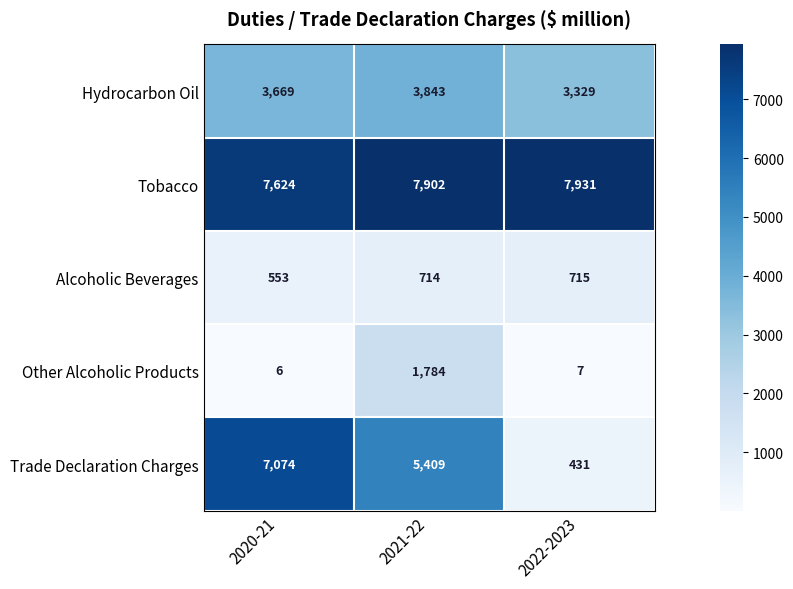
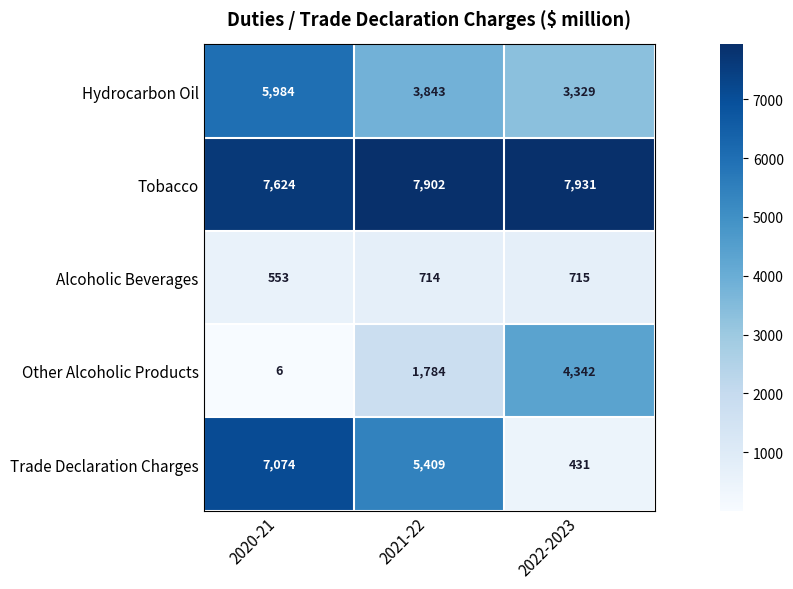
  {
    "Hydrocarbon Oil": {
-     "2020-21": "3,669",
+     "2020-21": "5,984",
      "2021-22": "3,843",
      "2022-2023": "3,329"
    },
    "Tobacco": {
      "2020-21": "7,624",
      "2021-22": "7,902",
      "2022-2023": "7,931"
    },
    "Alcoholic Beverages": {
      "2020-21": "553",
      "2021-22": "714",
      "2022-2023": "715"
    },
    "Other Alcoholic Products": {
      "2020-21": "6",
      "2021-22": "1,784",
-     "2022-2023": "7"
+     "2022-2023": "4,342"
    },
    "Trade Declaration Charges": {
      "2020-21": "7,074",
      "2021-22": "5,409",
      "2022-2023": "431"
    }
  }
